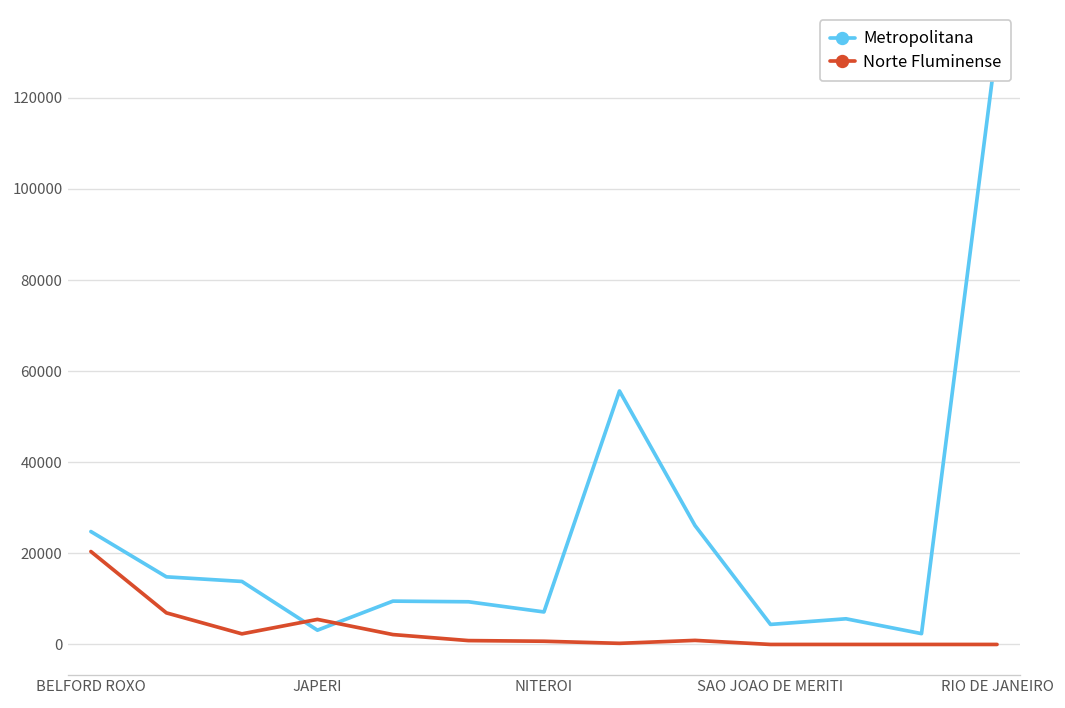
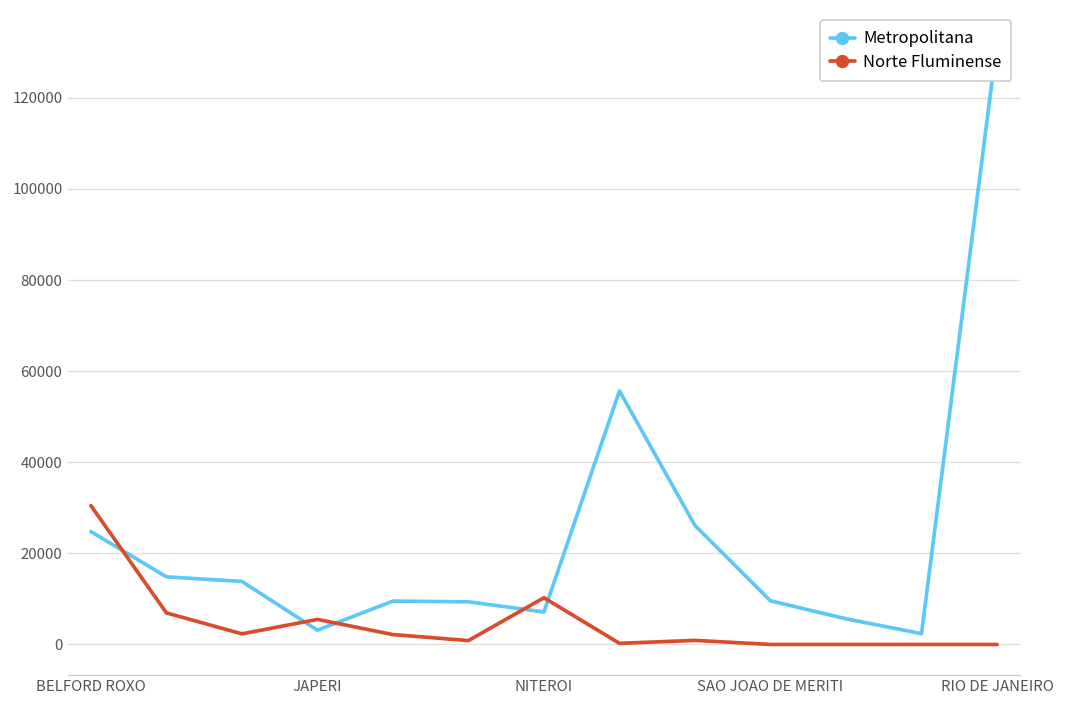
  {
    "Metropolitana": {
      "BELFORD ROXO": 25000,
      "JAPERI": 3000,
      "NITEROI": 7000,
-     "SAO JOAO DE MERITI": 4000
+     "SAO JOAO DE MERITI": 10000
    },
    "Norte Fluminense": {
-     "BELFORD ROXO": 20000,
+     "BELFORD ROXO": 30000,
      "JAPERI": 5000,
-     "NITEROI": 1000,
+     "NITEROI": 10000,
      "SAO JOAO DE MERITI": 0,
      "RIO DE JANEIRO": 0
    }
  }
